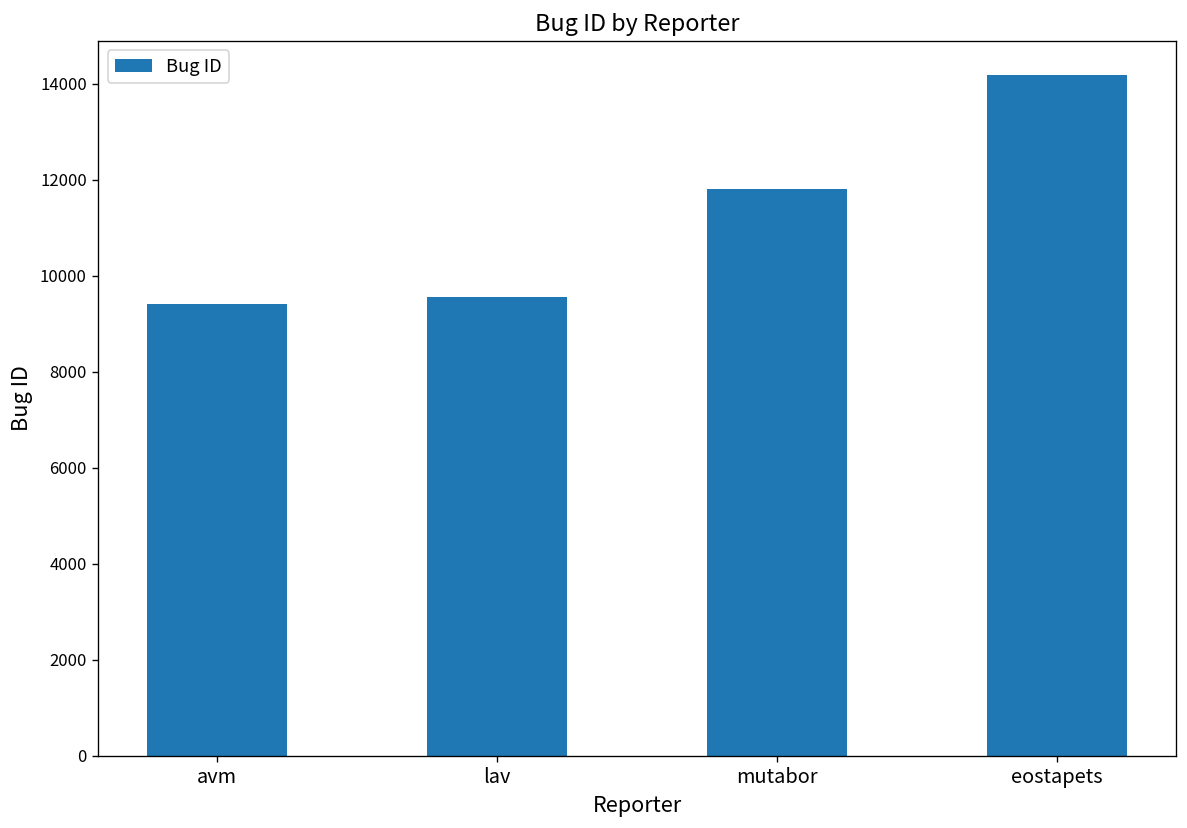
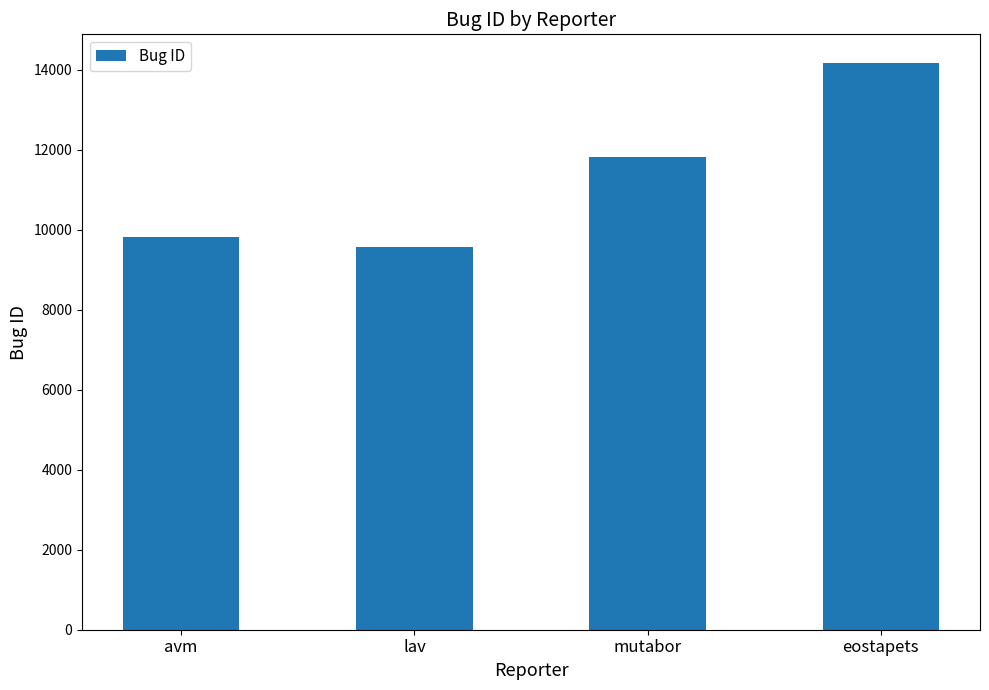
  {
-   "avm": 9400,
+   "avm": 9800,
    "lav": 9600,
    "mutabor": 11800,
    "eostapets": 14200
  }
